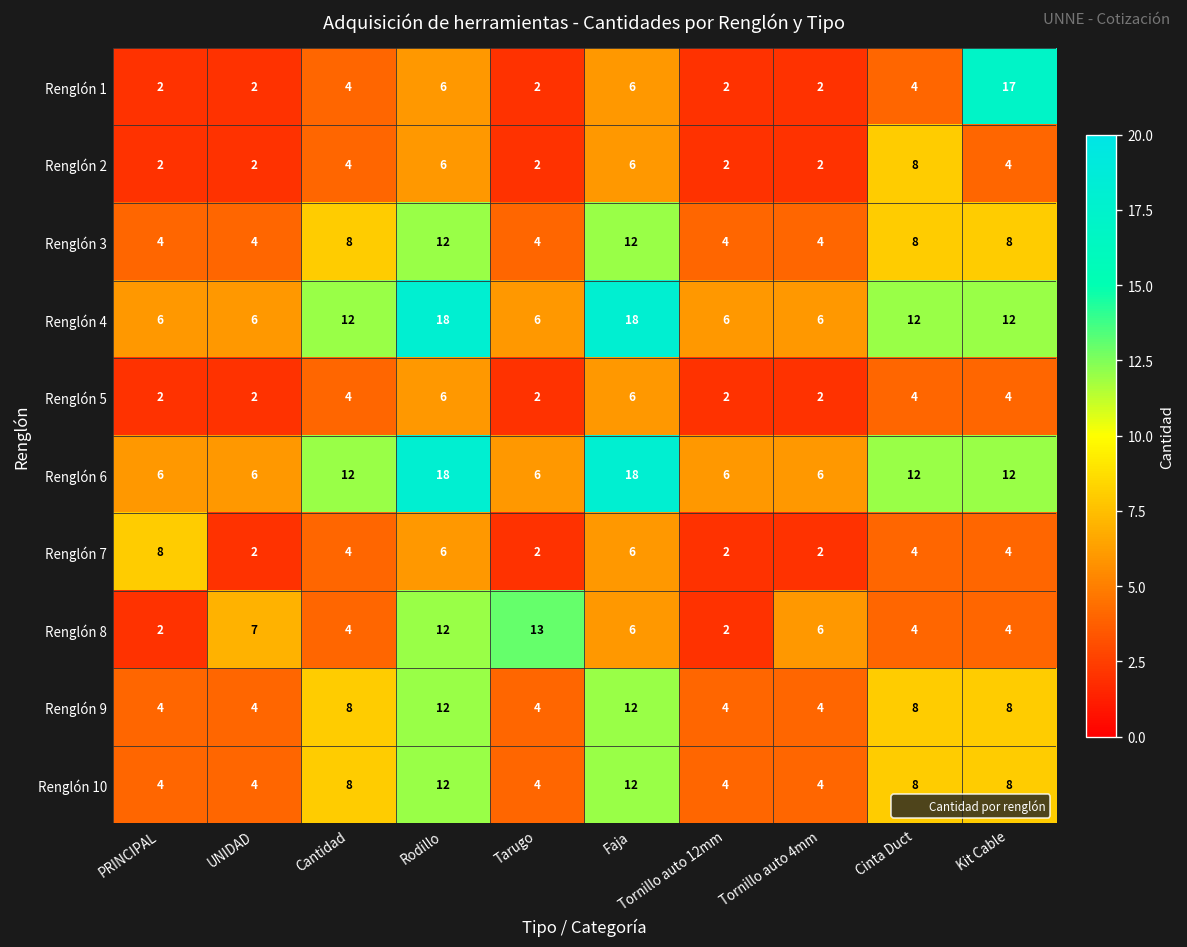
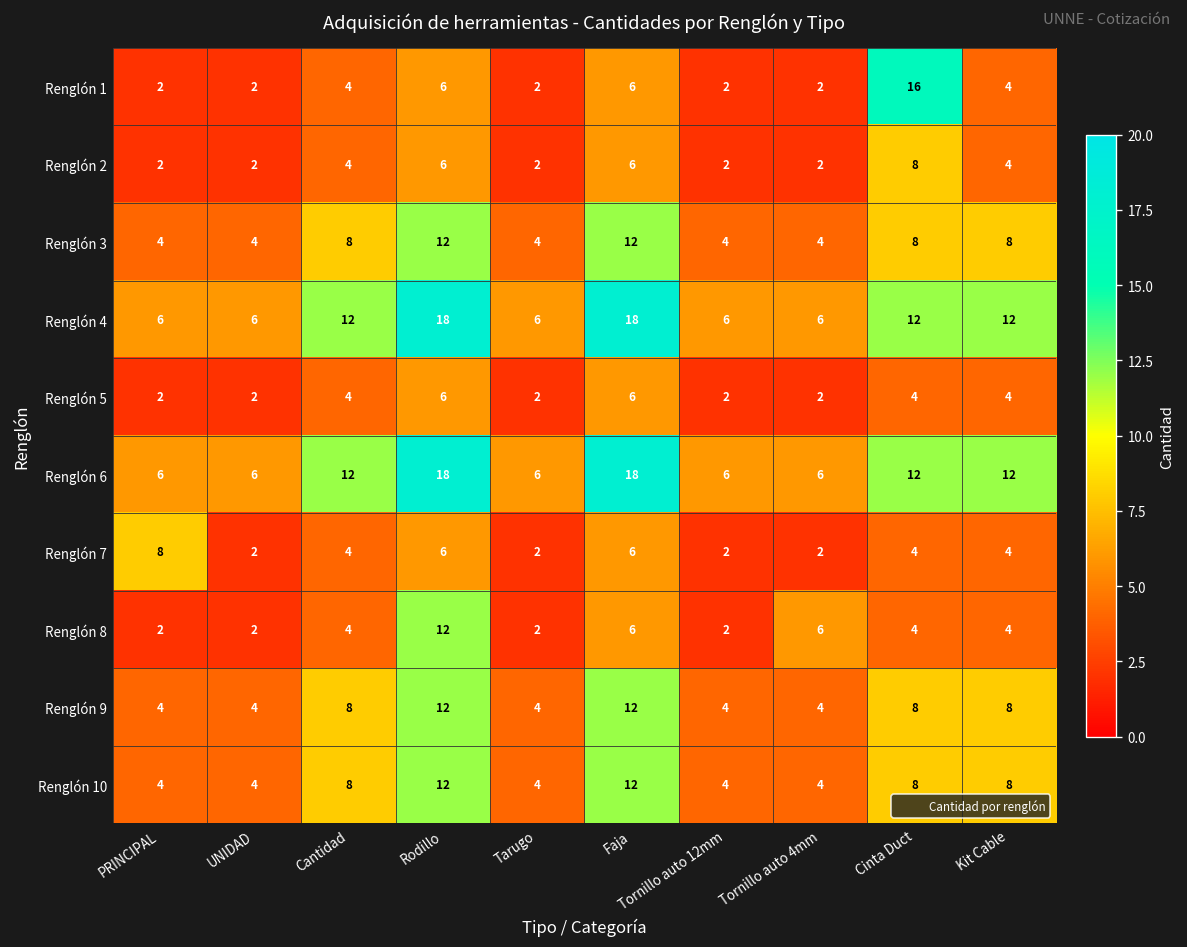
  {
    "Renglón 1": {
      "PRINCIPAL": 2,
      "UNIDAD": 2,
      "Cantidad": 4,
      "Rodillo": 6,
      "Tarugo": 2,
      "Faja": 6,
      "Tornillo auto 12mm": 2,
      "Tornillo auto 4mm": 2,
-     "Cinta Duct": 4,
-     "Kit Cable": 17
+     "Cinta Duct": 16,
+     "Kit Cable": 4
    },
    "Renglón 2": {
      "PRINCIPAL": 2,
      "UNIDAD": 2,
      "Cantidad": 4,
      "Rodillo": 6,
      "Tarugo": 2,
      "Faja": 6,
      "Tornillo auto 12mm": 2,
      "Tornillo auto 4mm": 2,
      "Cinta Duct": 8,
      "Kit Cable": 4
    },
    "Renglón 3": {
      "PRINCIPAL": 4,
      "UNIDAD": 4,
      "Cantidad": 8,
      "Rodillo": 12,
      "Tarugo": 4,
      "Faja": 12,
      "Tornillo auto 12mm": 4,
      "Tornillo auto 4mm": 4,
      "Cinta Duct": 8,
      "Kit Cable": 8
    },
    "Renglón 4": {
      "PRINCIPAL": 6,
      "UNIDAD": 6,
      "Cantidad": 12,
      "Rodillo": 18,
      "Tarugo": 6,
      "Faja": 18,
      "Tornillo auto 12mm": 6,
      "Tornillo auto 4mm": 6,
      "Cinta Duct": 12,
      "Kit Cable": 12
    },
    "Renglón 5": {
      "PRINCIPAL": 2,
      "UNIDAD": 2,
      "Cantidad": 4,
      "Rodillo": 6,
      "Tarugo": 2,
      "Faja": 6,
      "Tornillo auto 12mm": 2,
      "Tornillo auto 4mm": 2,
      "Cinta Duct": 4,
      "Kit Cable": 4
    },
    "Renglón 6": {
      "PRINCIPAL": 6,
      "UNIDAD": 6,
      "Cantidad": 12,
      "Rodillo": 18,
      "Tarugo": 6,
      "Faja": 18,
      "Tornillo auto 12mm": 6,
      "Tornillo auto 4mm": 6,
      "Cinta Duct": 12,
      "Kit Cable": 12
    },
    "Renglón 7": {
      "PRINCIPAL": 8,
      "UNIDAD": 2,
      "Cantidad": 4,
      "Rodillo": 6,
      "Tarugo": 2,
      "Faja": 6,
      "Tornillo auto 12mm": 2,
      "Tornillo auto 4mm": 2,
      "Cinta Duct": 4,
      "Kit Cable": 4
    },
    "Renglón 8": {
      "PRINCIPAL": 2,
-     "UNIDAD": 7,
+     "UNIDAD": 2,
      "Cantidad": 4,
      "Rodillo": 12,
-     "Tarugo": 13,
+     "Tarugo": 2,
      "Faja": 6,
      "Tornillo auto 12mm": 2,
      "Tornillo auto 4mm": 6,
      "Cinta Duct": 4,
      "Kit Cable": 4
    },
    "Renglón 9": {
      "PRINCIPAL": 4,
      "UNIDAD": 4,
      "Cantidad": 8,
      "Rodillo": 12,
      "Tarugo": 4,
      "Faja": 12,
      "Tornillo auto 12mm": 4,
      "Tornillo auto 4mm": 4,
      "Cinta Duct": 8,
      "Kit Cable": 8
    },
    "Renglón 10": {
      "PRINCIPAL": 4,
      "UNIDAD": 4,
      "Cantidad": 8,
      "Rodillo": 12,
      "Tarugo": 4,
      "Faja": 12,
      "Tornillo auto 12mm": 4,
      "Tornillo auto 4mm": 4,
      "Cinta Duct": 8,
      "Kit Cable": 8
    }
  }
